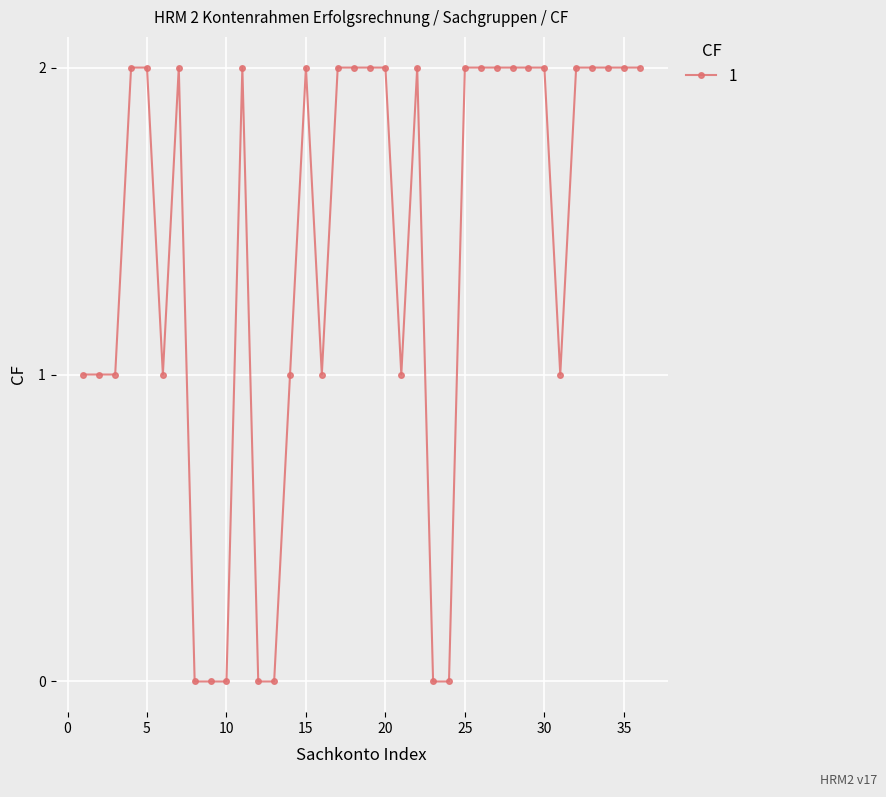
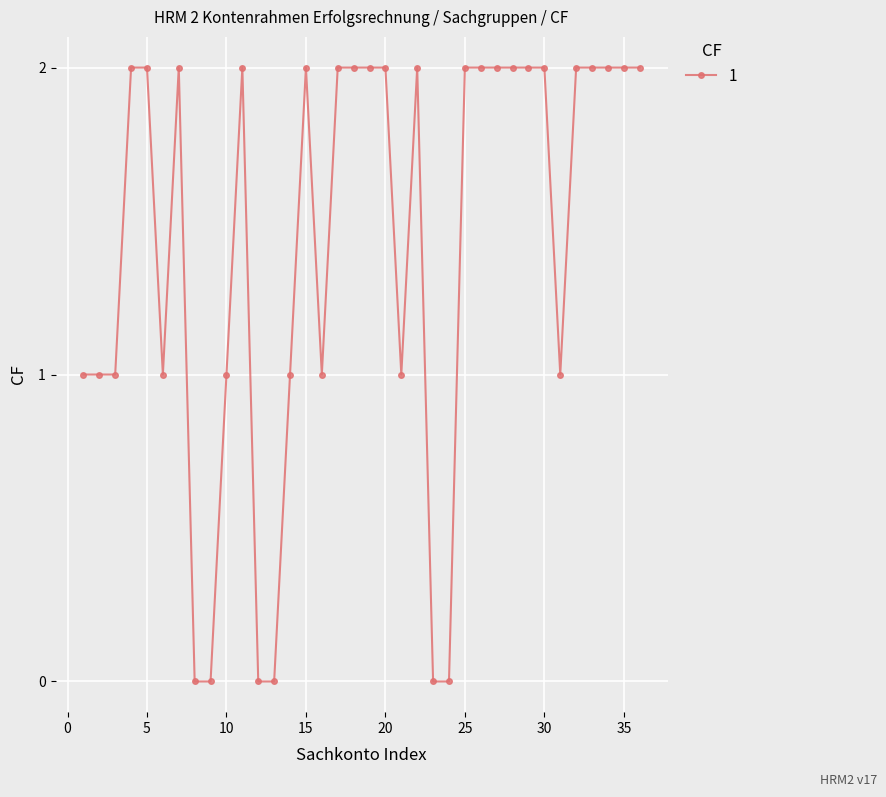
  {
    "5": 2,
-   "10": 0,
+   "10": 1,
    "15": 2,
    "20": 2,
    "25": 2,
    "30": 2,
    "35": 2
  }
